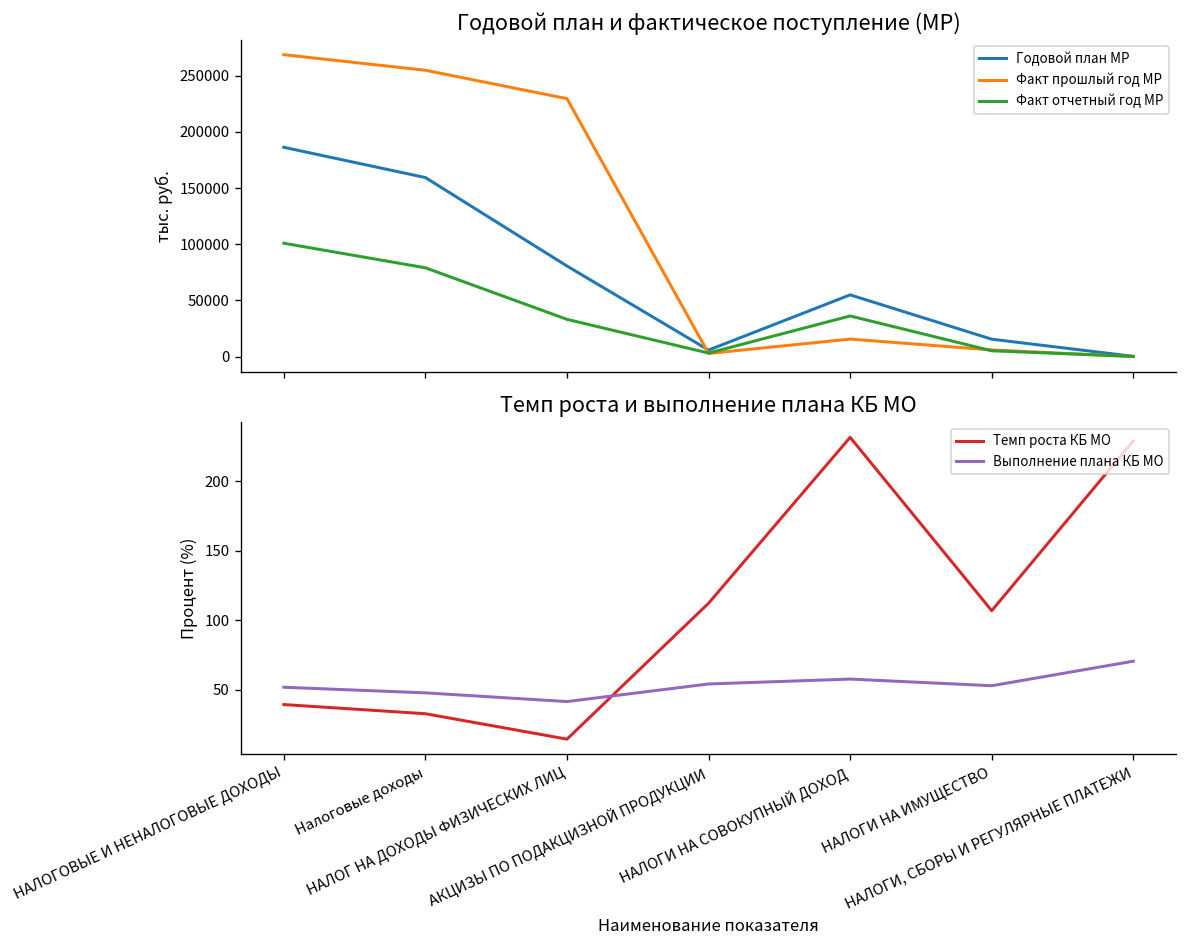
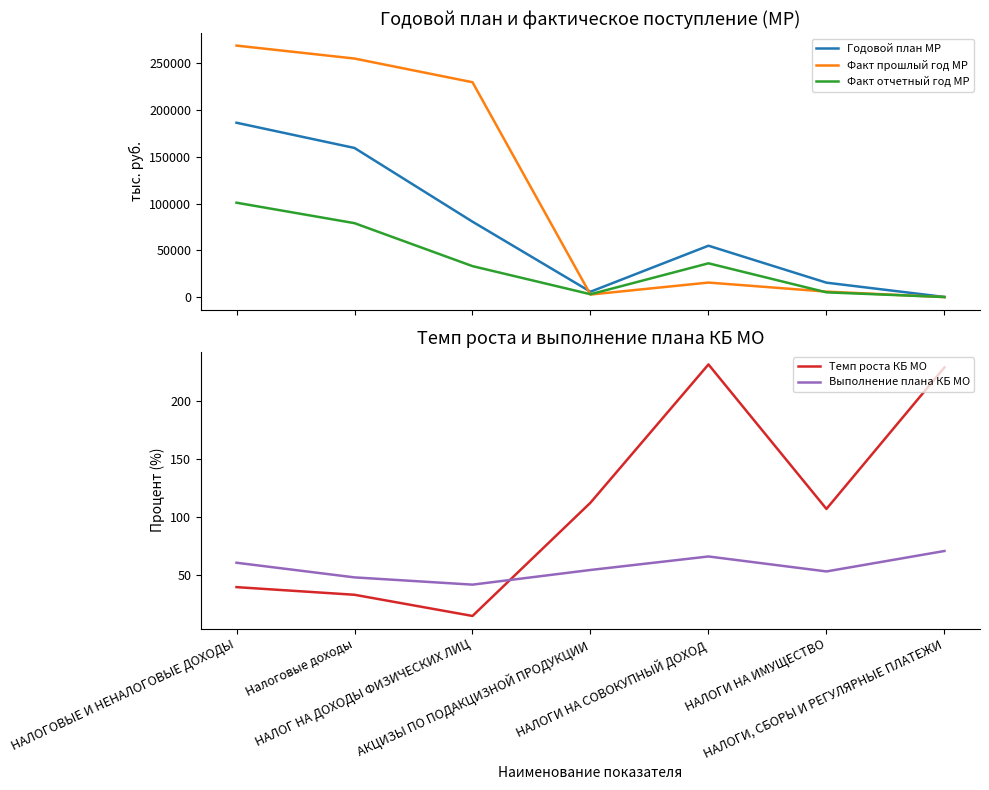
  {
    "Темп роста и выполнение плана КБ МО": {
      "Темп роста КБ МО": {
        "НАЛОГОВЫЕ И НЕНАЛОГОВЫЕ ДОХОДЫ": 39,
        "Налоговые доходы": 33,
        "НАЛОГ НА ДОХОДЫ ФИЗИЧЕСКИХ ЛИЦ": 14,
        "АКЦИЗЫ ПО ПОДАКЦИЗНОЙ ПРОДУКЦИИ": 112,
        "НАЛОГИ НА СОВОКУПНЫЙ ДОХОД": 232,
        "НАЛОГИ НА ИМУЩЕСТВО": 107
      },
      "Выполнение плана КБ МО": {
-       "НАЛОГОВЫЕ И НЕНАЛОГОВЫЕ ДОХОДЫ": 52,
+       "НАЛОГОВЫЕ И НЕНАЛОГОВЫЕ ДОХОДЫ": 60,
        "Налоговые доходы": 48,
        "НАЛОГ НА ДОХОДЫ ФИЗИЧЕСКИХ ЛИЦ": 41,
        "АКЦИЗЫ ПО ПОДАКЦИЗНОЙ ПРОДУКЦИИ": 54,
-       "НАЛОГИ НА СОВОКУПНЫЙ ДОХОД": 58,
+       "НАЛОГИ НА СОВОКУПНЫЙ ДОХОД": 66,
        "НАЛОГИ НА ИМУЩЕСТВО": 53,
        "НАЛОГИ, СБОРЫ И РЕГУЛЯРНЫЕ ПЛАТЕЖИ": 71
      }
    }
  }
